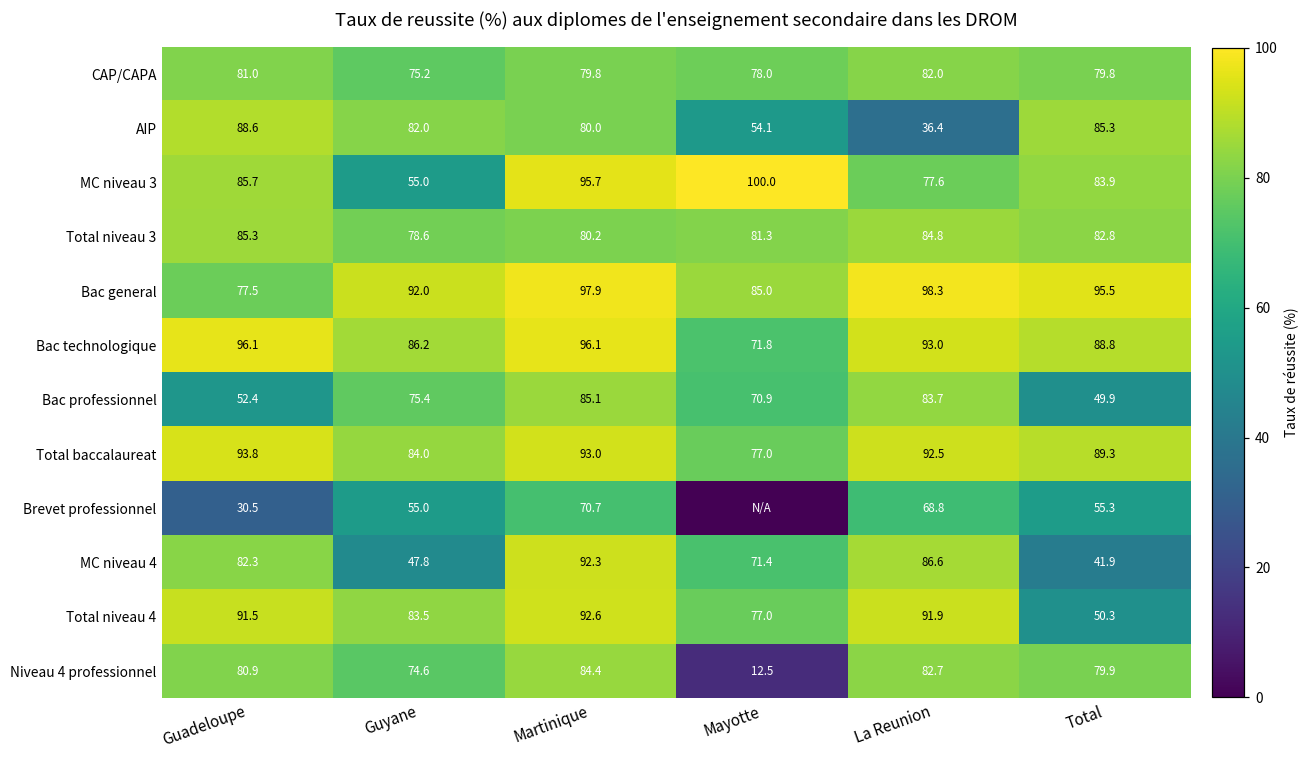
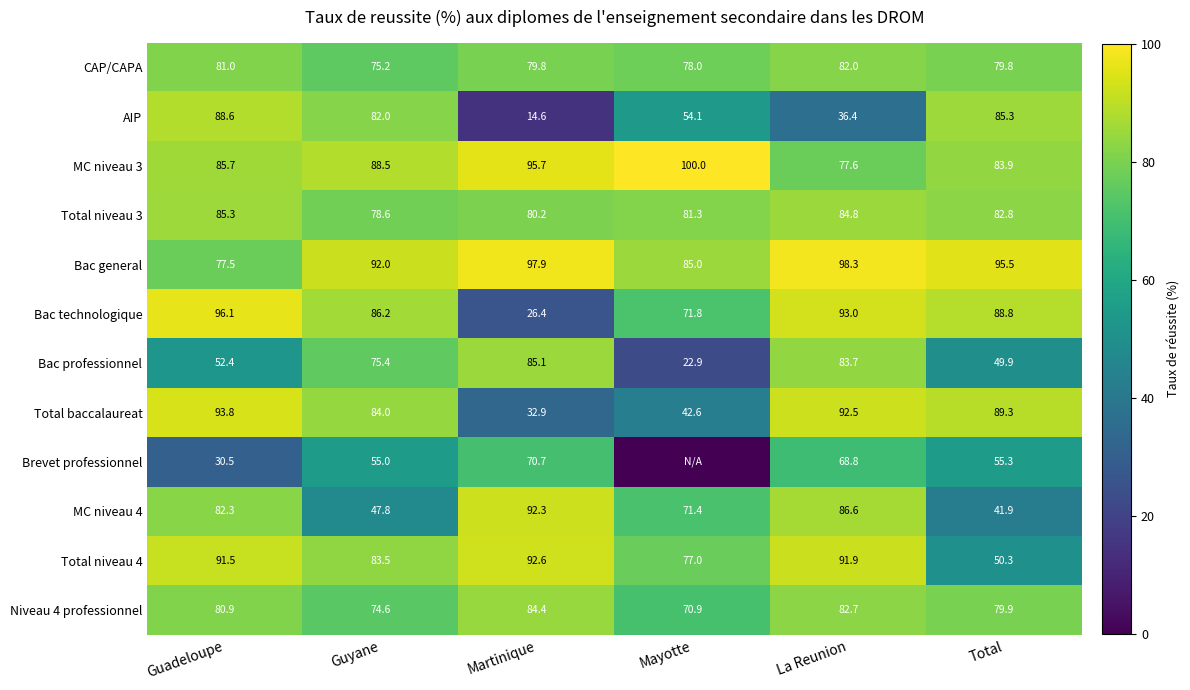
  {
    "CAP/CAPA": {
      "Guadeloupe": 81.0,
      "Guyane": 75.2,
      "Martinique": 79.8,
      "Mayotte": 78.0,
      "La Reunion": 82.0,
      "Total": 79.8
    },
    "AIP": {
      "Guadeloupe": 88.6,
      "Guyane": 82.0,
-     "Martinique": 80.0,
+     "Martinique": 14.6,
      "Mayotte": 54.1,
      "La Reunion": 36.4,
      "Total": 85.3
    },
    "MC niveau 3": {
      "Guadeloupe": 85.7,
-     "Guyane": 55.0,
+     "Guyane": 88.5,
      "Martinique": 95.7,
      "Mayotte": 100.0,
      "La Reunion": 77.6,
      "Total": 83.9
    },
    "Total niveau 3": {
      "Guadeloupe": 85.3,
      "Guyane": 78.6,
      "Martinique": 80.2,
      "Mayotte": 81.3,
      "La Reunion": 84.8,
      "Total": 82.8
    },
    "Bac general": {
      "Guadeloupe": 77.5,
      "Guyane": 92.0,
      "Martinique": 97.9,
      "Mayotte": 85.0,
      "La Reunion": 98.3,
      "Total": 95.5
    },
    "Bac technologique": {
      "Guadeloupe": 96.1,
      "Guyane": 86.2,
-     "Martinique": 96.1,
+     "Martinique": 26.4,
      "Mayotte": 71.8,
      "La Reunion": 93.0,
      "Total": 88.8
    },
    "Bac professionnel": {
      "Guadeloupe": 52.4,
      "Guyane": 75.4,
      "Martinique": 85.1,
-     "Mayotte": 70.9,
+     "Mayotte": 22.9,
      "La Reunion": 83.7,
      "Total": 49.9
    },
    "Total baccalaureat": {
      "Guadeloupe": 93.8,
      "Guyane": 84.0,
-     "Martinique": 93.0,
-     "Mayotte": 77.0,
+     "Martinique": 32.9,
+     "Mayotte": 42.6,
      "La Reunion": 92.5,
      "Total": 89.3
    },
    "Brevet professionnel": {
      "Guadeloupe": 30.5,
      "Guyane": 55.0,
      "Martinique": 70.7,
      "La Reunion": 68.8,
      "Total": 55.3
    },
    "MC niveau 4": {
      "Guadeloupe": 82.3,
      "Guyane": 47.8,
      "Martinique": 92.3,
      "Mayotte": 71.4,
      "La Reunion": 86.6,
      "Total": 41.9
    },
    "Total niveau 4": {
      "Guadeloupe": 91.5,
      "Guyane": 83.5,
      "Martinique": 92.6,
      "Mayotte": 77.0,
      "La Reunion": 91.9,
      "Total": 50.3
    },
    "Niveau 4 professionnel": {
      "Guadeloupe": 80.9,
      "Guyane": 74.6,
      "Martinique": 84.4,
-     "Mayotte": 12.5,
+     "Mayotte": 70.9,
      "La Reunion": 82.7,
      "Total": 79.9
    }
  }
